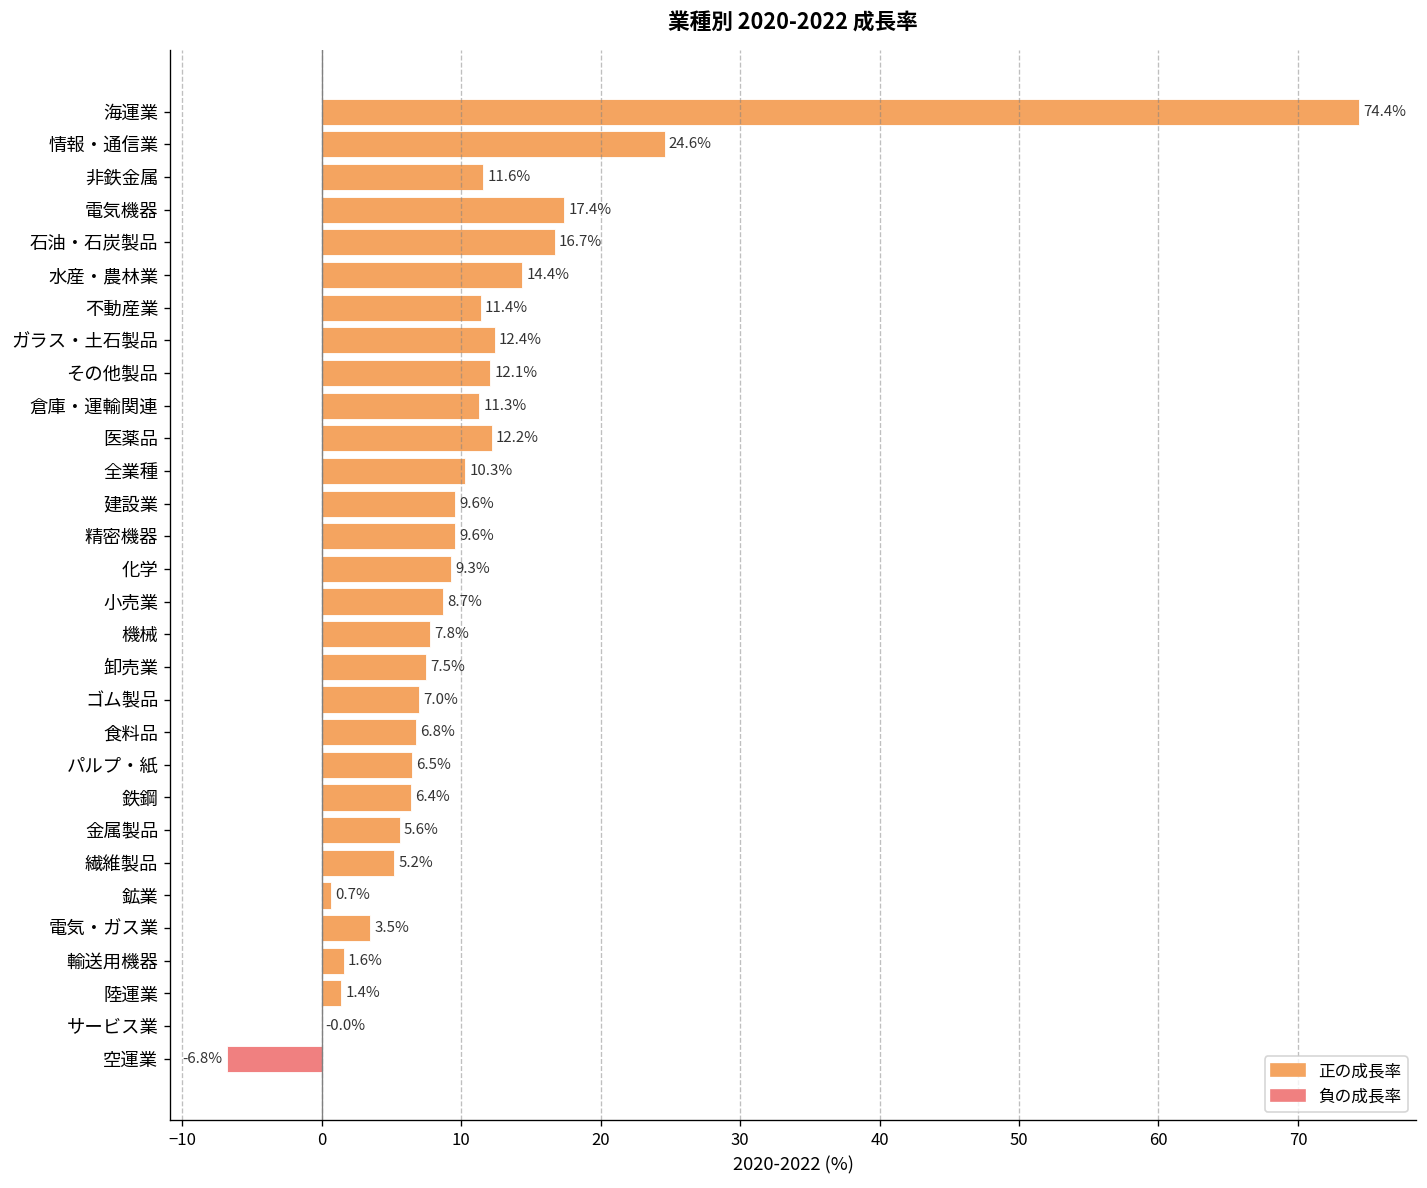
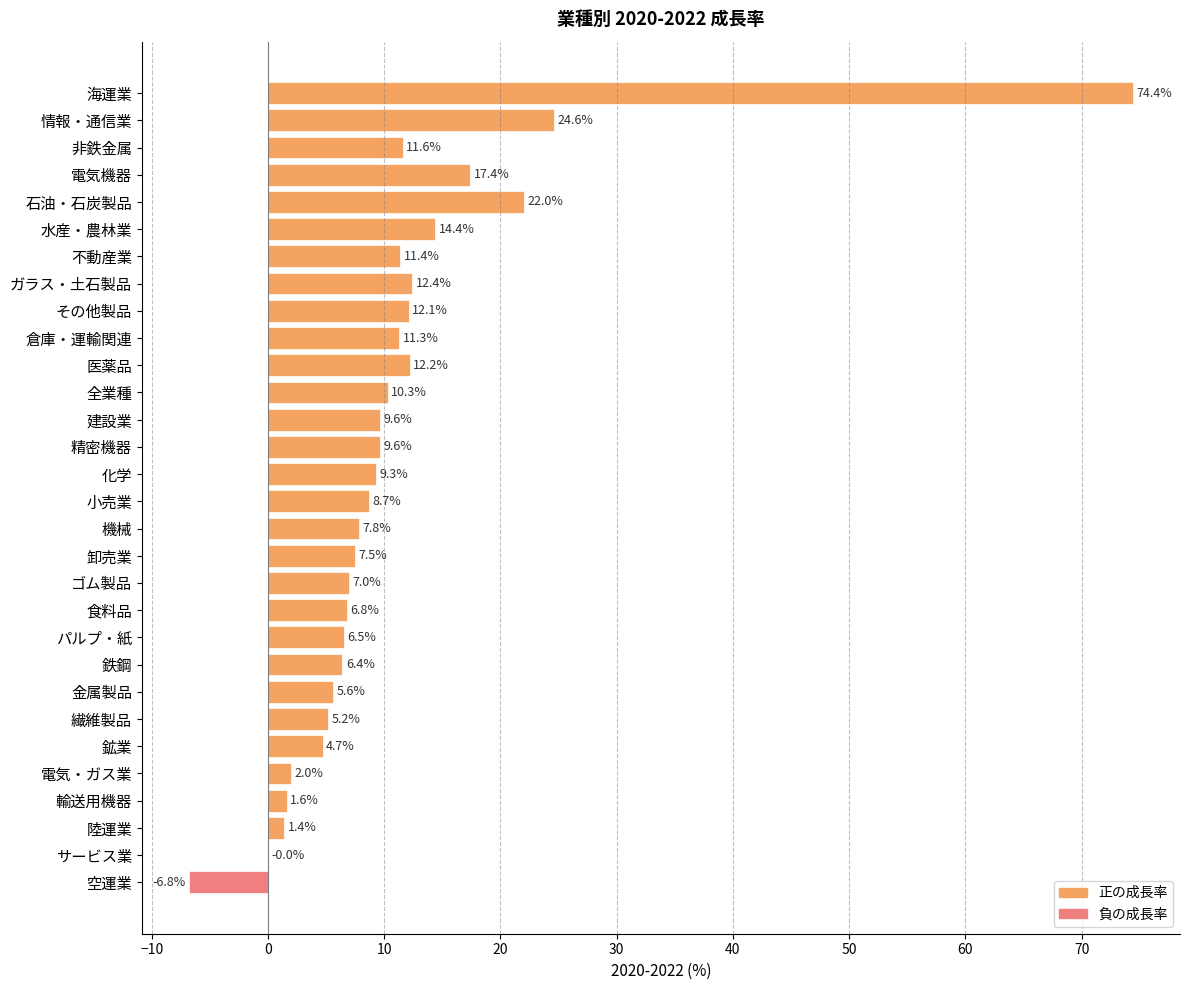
  {
    "海運業": "74.4%",
    "情報・通信業": "24.6%",
    "非鉄金属": "11.6%",
    "電気機器": "17.4%",
-   "石油・石炭製品": "16.7%",
+   "石油・石炭製品": "22.0%",
    "水産・農林業": "14.4%",
    "不動産業": "11.4%",
    "ガラス・土石製品": "12.4%",
    "その他製品": "12.1%",
    "倉庫・運輸関連": "11.3%",
    "医薬品": "12.2%",
    "全業種": "10.3%",
    "建設業": "9.6%",
    "精密機器": "9.6%",
    "化学": "9.3%",
    "小売業": "8.7%",
    "機械": "7.8%",
    "卸売業": "7.5%",
    "ゴム製品": "7.0%",
    "食料品": "6.8%",
    "パルプ・紙": "6.5%",
    "鉄鋼": "6.4%",
    "金属製品": "5.6%",
    "繊維製品": "5.2%",
-   "鉱業": "0.7%",
-   "電気・ガス業": "3.5%",
+   "鉱業": "4.7%",
+   "電気・ガス業": "2.0%",
    "輸送用機器": "1.6%",
    "陸運業": "1.4%",
    "サービス業": "-0.0%",
    "空運業": "-6.8%"
  }
